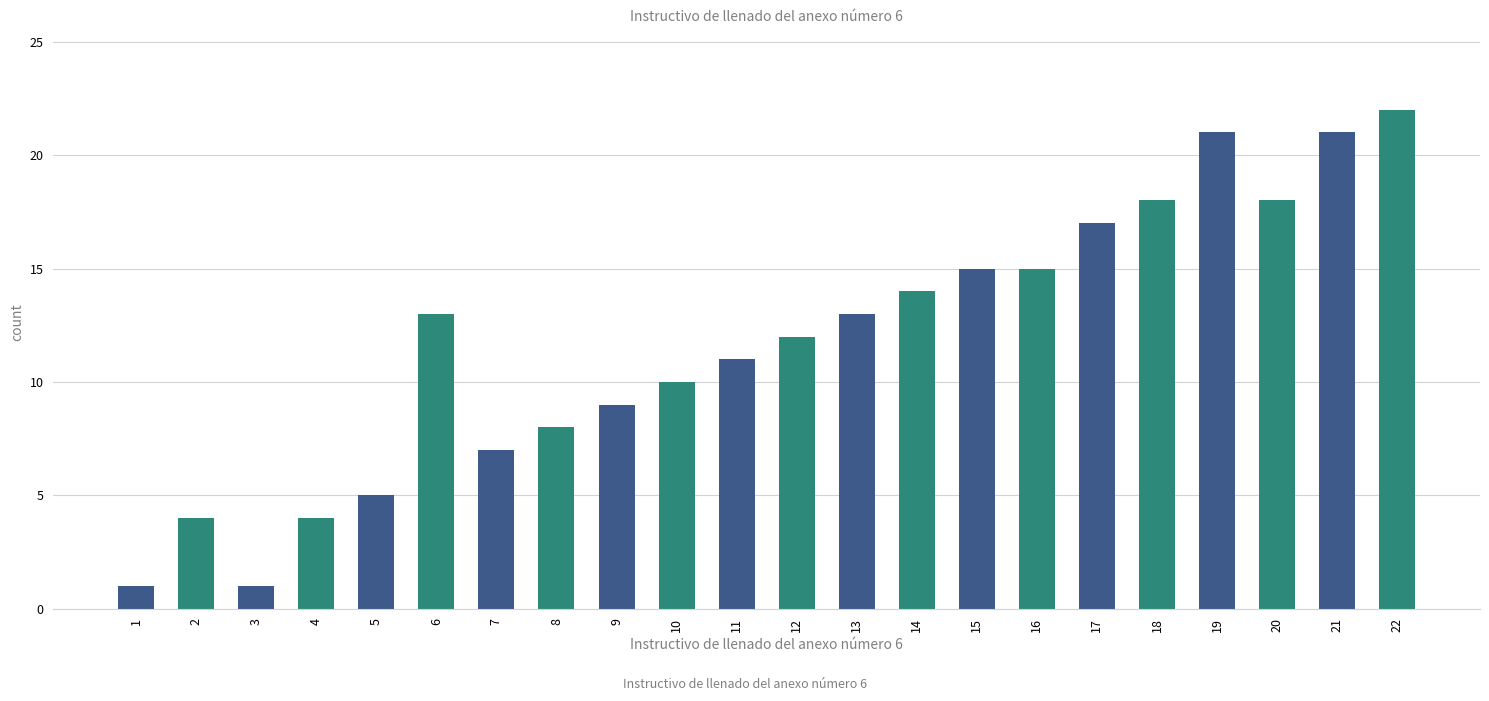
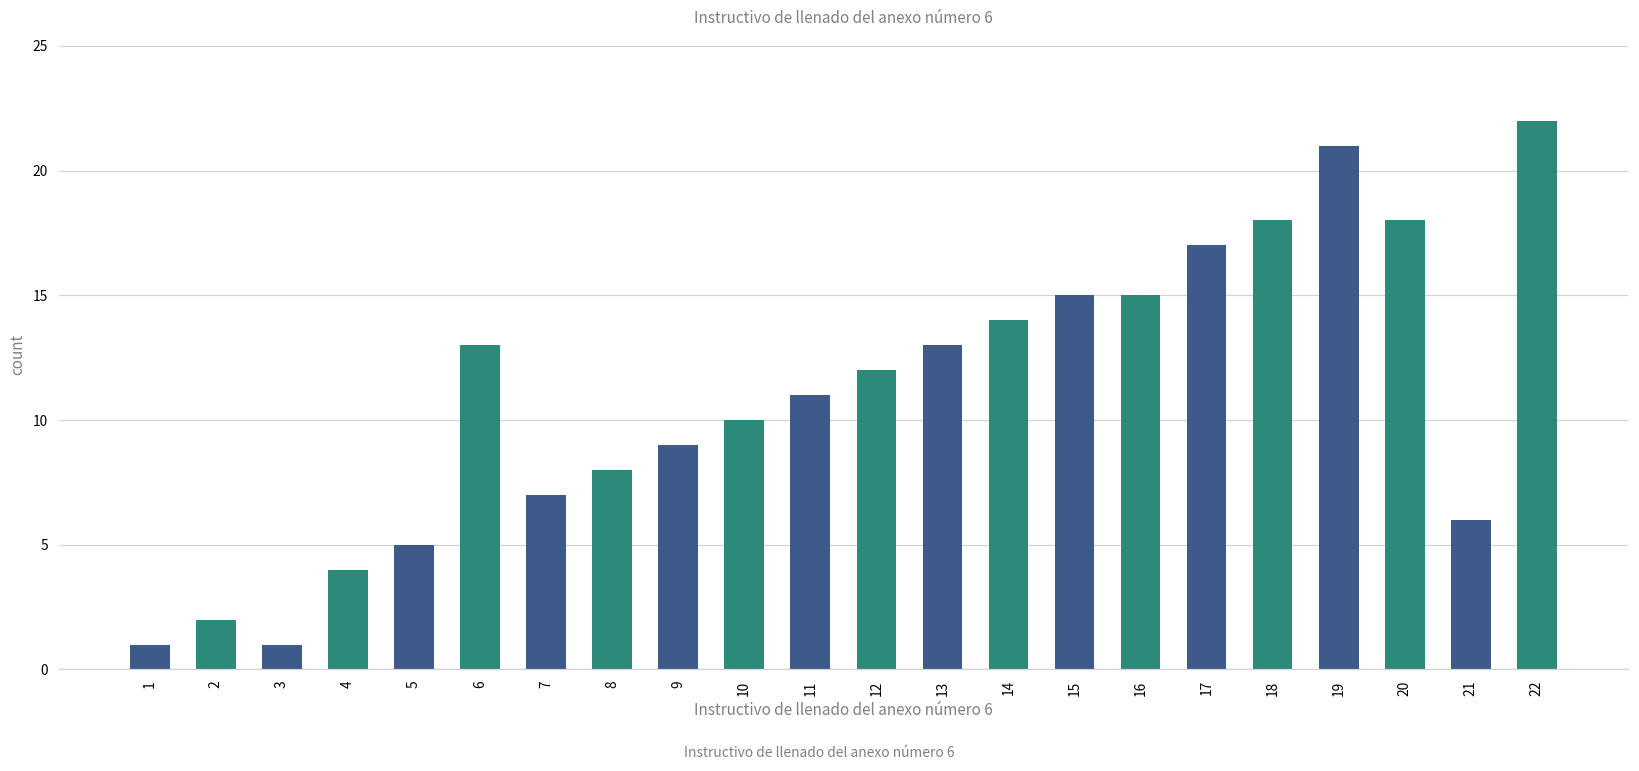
  {
    "1": 1,
-   "2": 4,
+   "2": 2,
    "3": 1,
    "4": 4,
    "5": 5,
    "6": 13,
    "7": 7,
    "8": 8,
    "9": 9,
    "10": 10,
    "11": 11,
    "12": 12,
    "13": 13,
    "14": 14,
    "15": 15,
    "16": 15,
    "17": 17,
    "18": 18,
    "19": 21,
    "20": 18,
-   "21": 21,
+   "21": 6,
    "22": 22
  }
